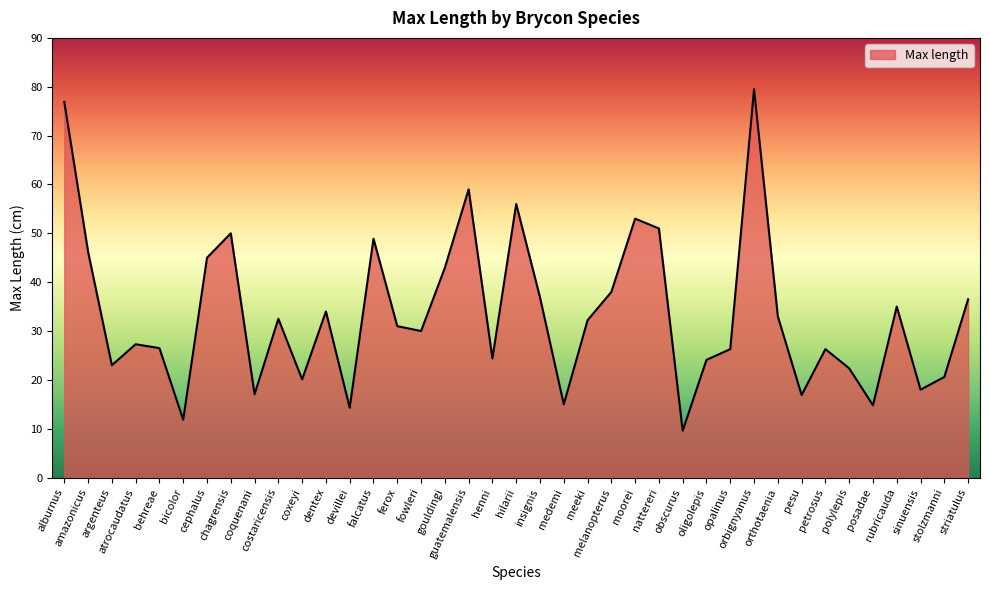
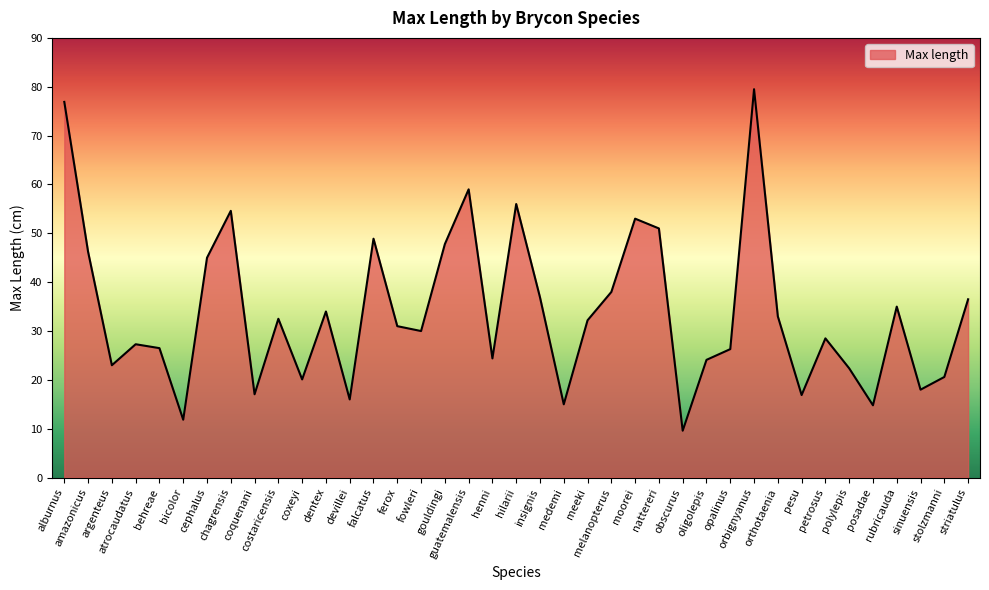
  {
    "alburnus": 77,
    "amazonicus": 46,
    "argenteus": 23,
    "atrocaudatus": 27,
    "behreae": 27,
    "bicolor": 12,
    "cephalus": 45,
-   "chagrensis": 50,
+   "chagrensis": 55,
    "coquenani": 17,
    "costaricensis": 33,
    "coxeyi": 20,
    "dentex": 34,
-   "devillei": 14,
+   "devillei": 16,
    "falcatus": 49,
    "ferox": 31,
    "fowleri": 30,
-   "gouldingi": 43,
+   "gouldingi": 48,
    "guatemalensis": 59,
    "henni": 24,
    "hilarii": 56,
    "insignis": 37,
    "medemi": 15,
    "meeki": 32,
    "melanopterus": 38,
    "moorei": 53,
    "nattereri": 51,
    "obscurus": 10,
    "oligolepis": 24,
    "opalinus": 26,
    "orbignyanus": 80,
    "orthotaenia": 33,
    "pesu": 17,
-   "petrosus": 26,
+   "petrosus": 29,
    "polylepis": 22,
    "posadae": 15,
    "rubricauda": 35,
    "sinuensis": 18,
    "stolzmanni": 21,
    "striatulus": 37
  }
